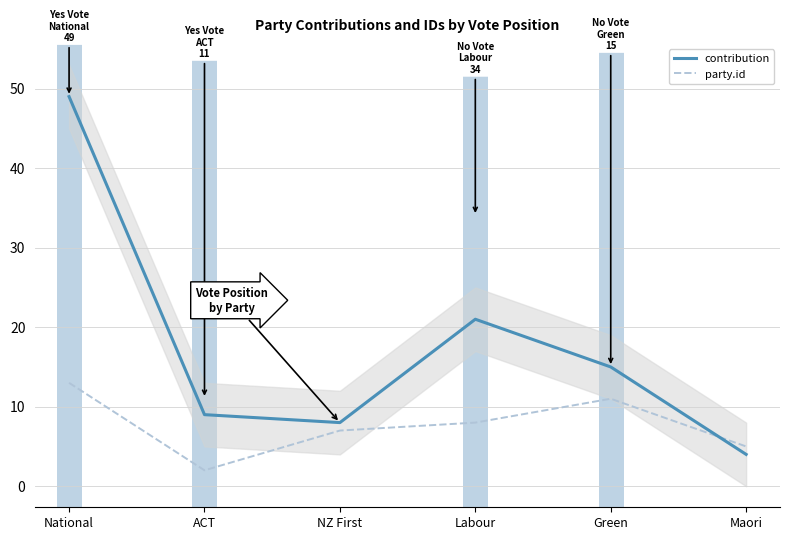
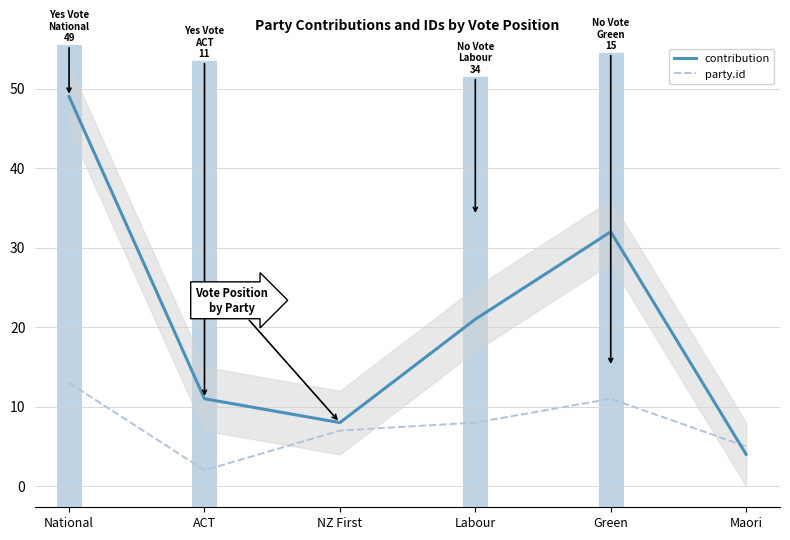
  {
    "contribution": {
      "National": 49,
-     "ACT": 9,
+     "ACT": 11,
      "NZ First": 8,
      "Labour": 21,
-     "Green": 15,
+     "Green": 32,
      "Maori": 4
    }
  }
